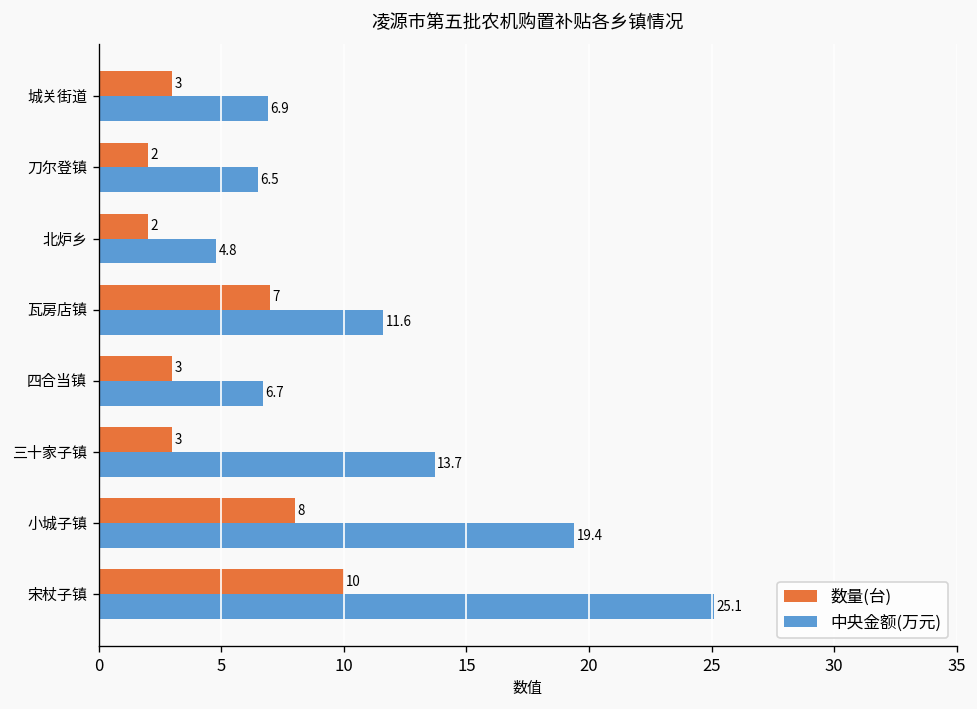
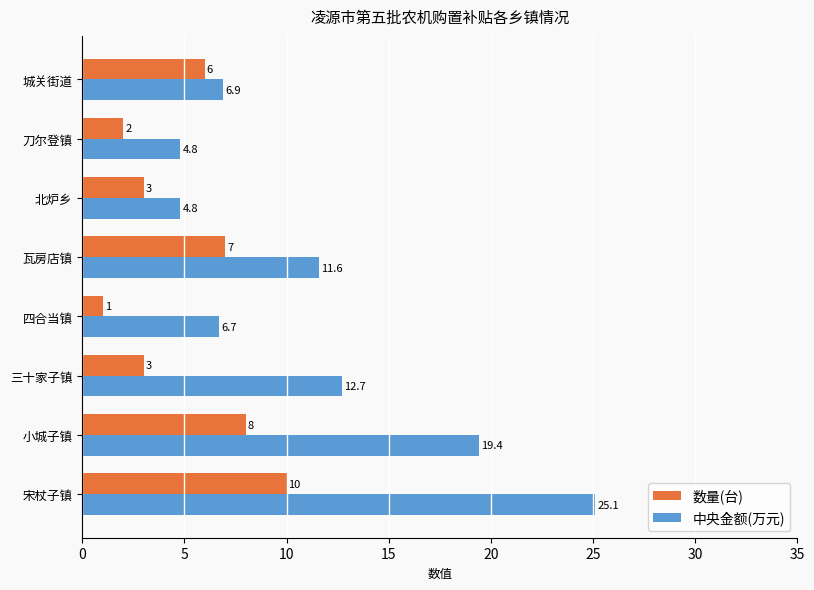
  {
    "数量(台)": {
-     "城关街道": 3,
+     "城关街道": 6,
      "刀尔登镇": 2,
-     "北炉乡": 2,
+     "北炉乡": 3,
      "瓦房店镇": 7,
-     "四合当镇": 3,
+     "四合当镇": 1,
      "三十家子镇": 3,
      "小城子镇": 8,
      "宋杖子镇": 10
    },
    "中央金额(万元)": {
      "城关街道": 6.9,
-     "刀尔登镇": 6.5,
+     "刀尔登镇": 4.8,
      "北炉乡": 4.8,
      "瓦房店镇": 11.6,
      "四合当镇": 6.7,
-     "三十家子镇": 13.7,
+     "三十家子镇": 12.7,
      "小城子镇": 19.4,
      "宋杖子镇": 25.1
    }
  }
